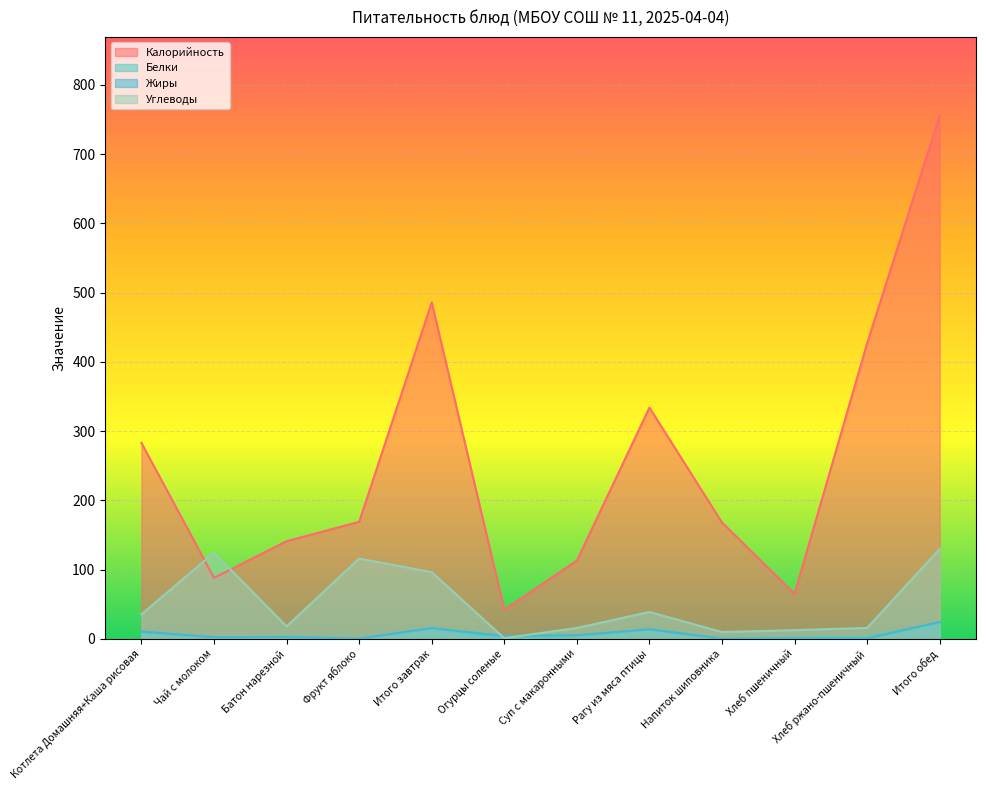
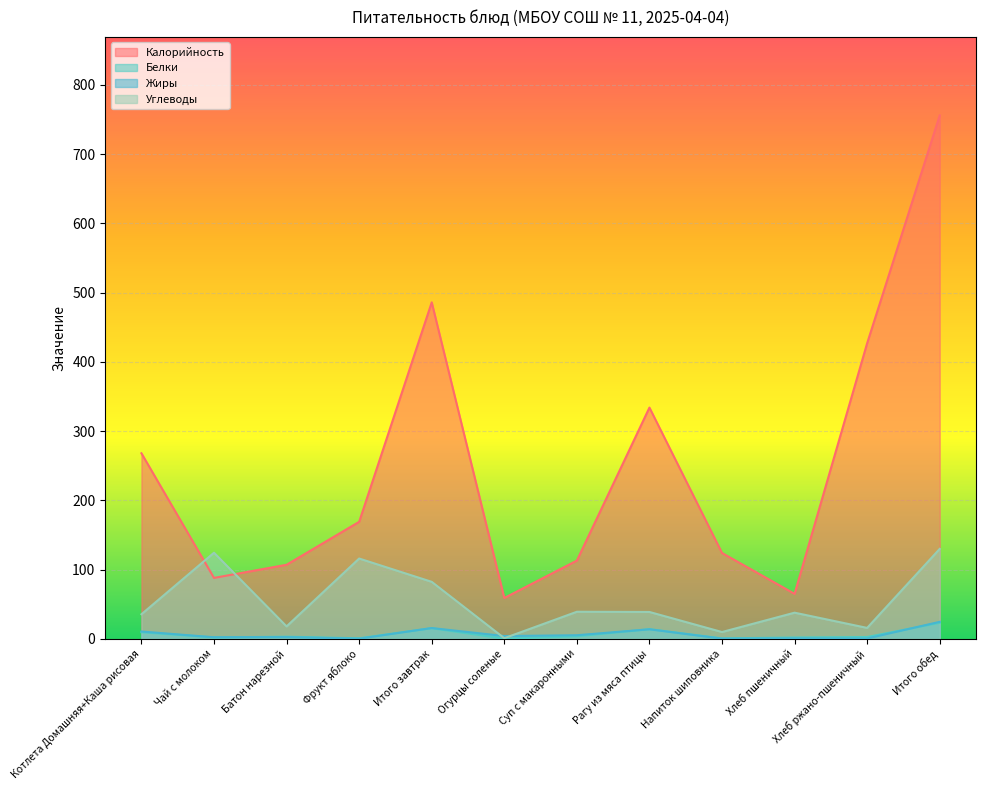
  {
    "Калорийность": {
-     "Котлета Домашняя+Каша рисовая": 280,
+     "Котлета Домашняя+Каша рисовая": 270,
      "Чай с молоком": 90,
-     "Батон нарезной": 140,
+     "Батон нарезной": 110,
      "Фрукт яблоко": 170,
      "Итого завтрак": 490,
-     "Огурцы соленые": 40,
+     "Огурцы соленые": 60,
      "Суп с макаронными": 110,
      "Рагу из мяса птицы": 330,
-     "Напиток шиповника": 170,
+     "Напиток шиповника": 120,
      "Хлеб пшеничный": 70,
      "Хлеб ржано-пшеничный": 430,
      "Итого обед": 760
    },
    "Углеводы": {
      "Котлета Домашняя+Каша рисовая": 40,
      "Чай с молоком": 120,
      "Батон нарезной": 20,
      "Фрукт яблоко": 120,
-     "Итого завтрак": 100,
-     "Суп с макаронными": 20,
+     "Итого завтрак": 80,
+     "Суп с макаронными": 40,
      "Рагу из мяса птицы": 40,
      "Напиток шиповника": 10,
-     "Хлеб пшеничный": 10,
+     "Хлеб пшеничный": 40,
      "Хлеб ржано-пшеничный": 20,
      "Итого обед": 130
    }
  }
